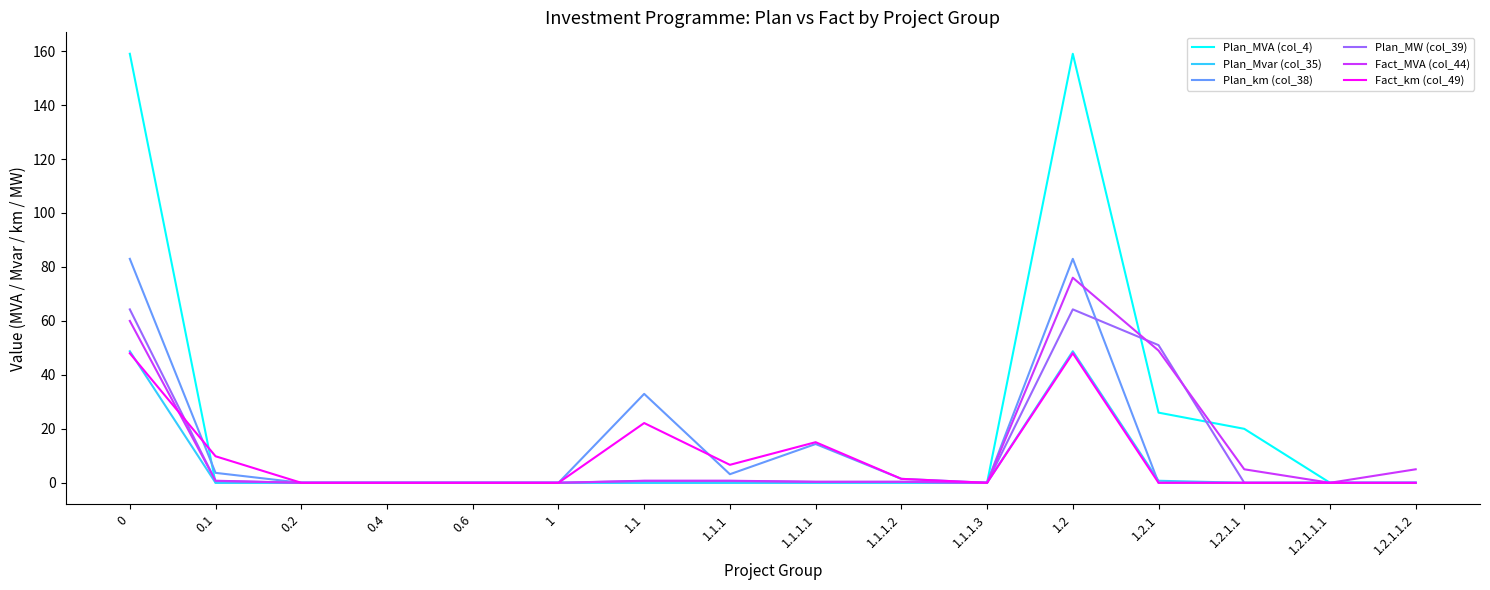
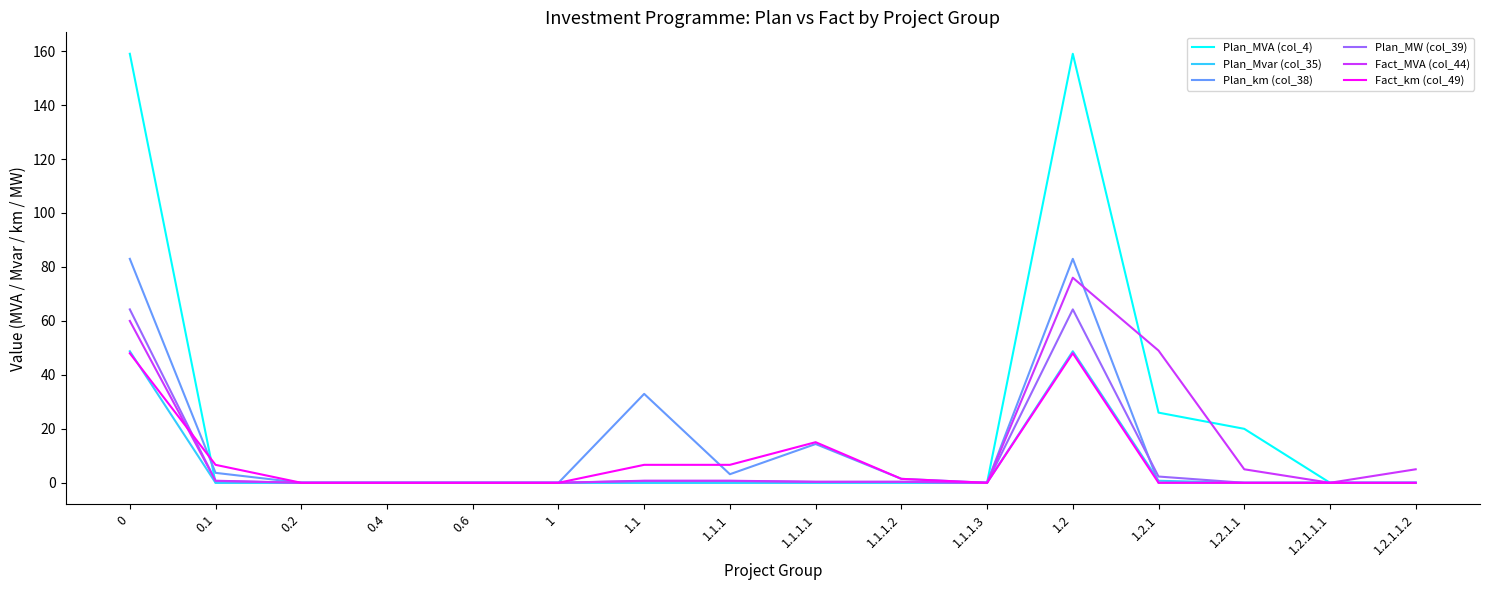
  {
    "Plan_MVA (col_4)": {
      "0": 159,
      "1.2": 159,
      "1.2.1": 26,
      "1.2.1.1": 20
    },
    "Plan_km (col_38)": {
      "0": 83,
      "0.1": 4,
      "1.1": 33,
      "1.1.1": 3,
      "1.2": 83
    },
    "Plan_MW (col_39)": {
      "0": 64,
      "1.2": 64,
-     "1.2.1": 51
+     "1.2.1": 2
    },
    "Fact_MVA (col_44)": {
      "0": 60,
      "1.2": 76,
      "1.2.1": 49,
      "1.2.1.1": 5,
      "1.2.1.1.2": 5
    },
    "Fact_km (col_49)": {
-     "0.1": 10,
-     "1.1": 22,
+     "0.1": 7,
+     "1.1": 7,
      "1.1.1": 7
    }
  }
